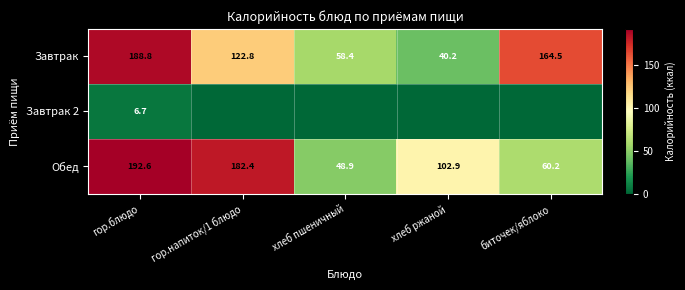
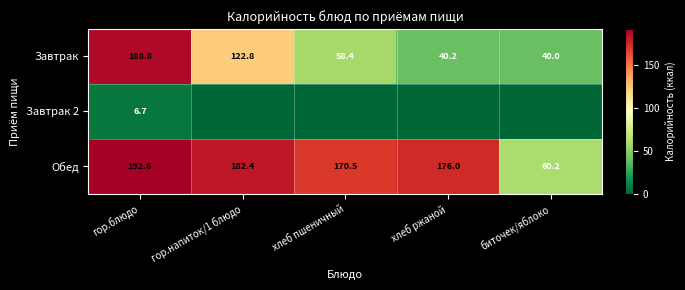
  {
    "Завтрак": {
      "гор.блюдо": 188.8,
      "гор.напиток/1 блюдо": 122.8,
      "хлеб пшеничный": 58.4,
      "хлеб ржаной": 40.2,
-     "биточек/яблоко": 164.5
+     "биточек/яблоко": 40.0
    },
    "Завтрак 2": {
      "гор.блюдо": 6.7
    },
    "Обед": {
      "гор.блюдо": 192.6,
      "гор.напиток/1 блюдо": 182.4,
-     "хлеб пшеничный": 48.9,
-     "хлеб ржаной": 102.9,
+     "хлеб пшеничный": 170.5,
+     "хлеб ржаной": 176.0,
      "биточек/яблоко": 60.2
    }
  }
